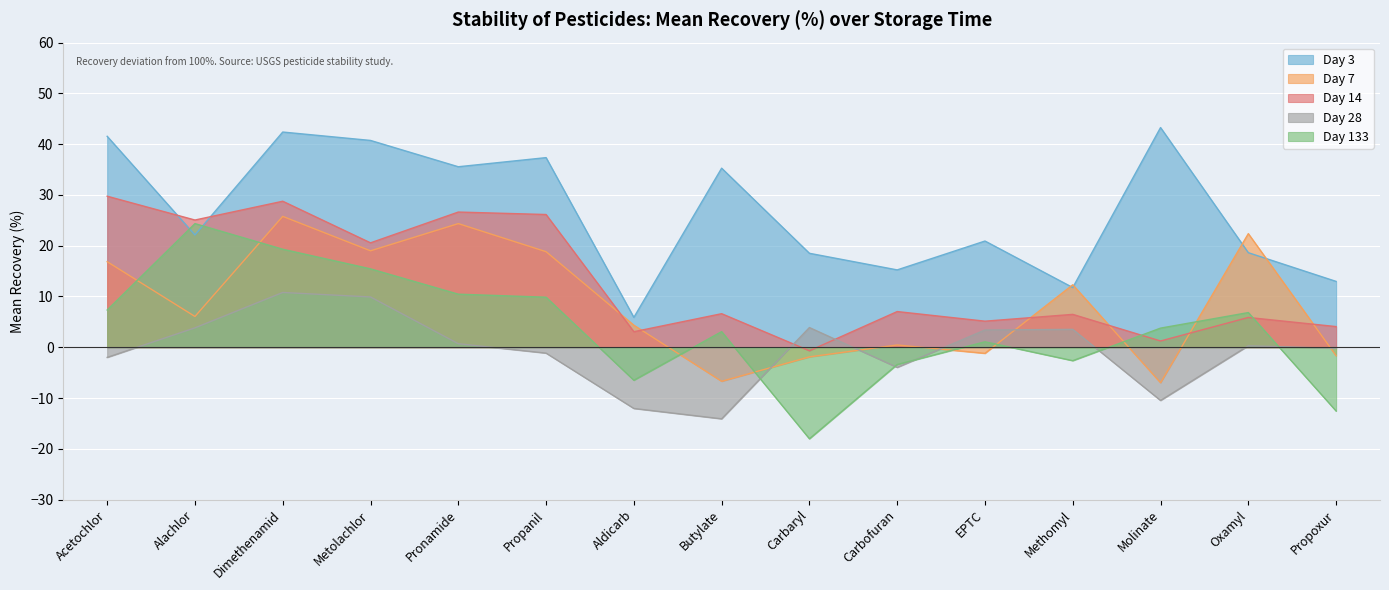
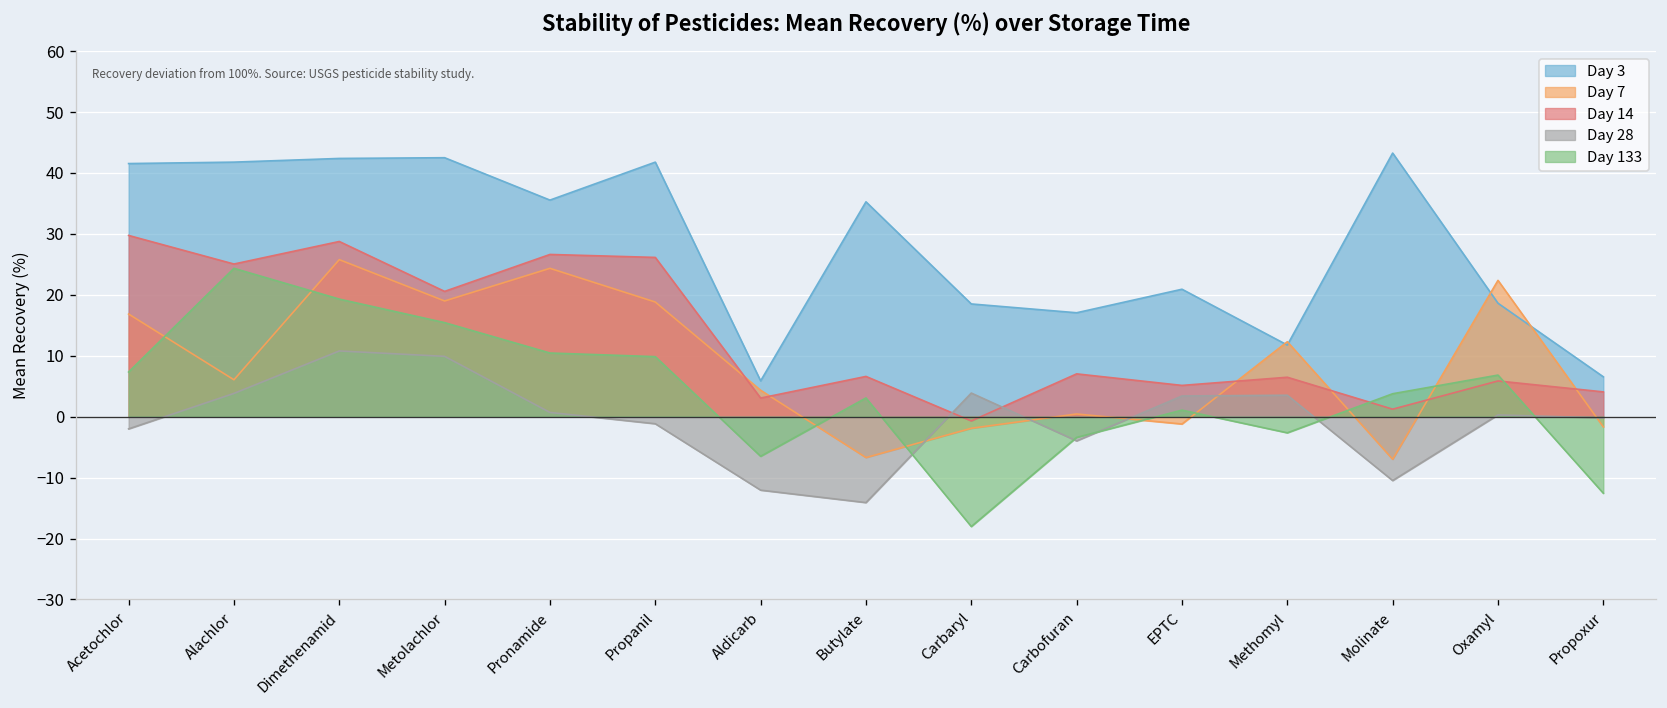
  {
    "Day 3": {
      "Acetochlor": 42,
-     "Alachlor": 22,
+     "Alachlor": 42,
      "Dimethenamid": 42,
-     "Metolachlor": 41,
+     "Metolachlor": 43,
      "Pronamide": 36,
-     "Propanil": 37,
+     "Propanil": 42,
      "Aldicarb": 6,
      "Butylate": 35,
      "Carbaryl": 19,
-     "Carbofuran": 15,
+     "Carbofuran": 17,
      "EPTC": 21,
      "Methomyl": 12,
      "Molinate": 43,
      "Oxamyl": 19,
-     "Propoxur": 13
+     "Propoxur": 7
    }
  }
